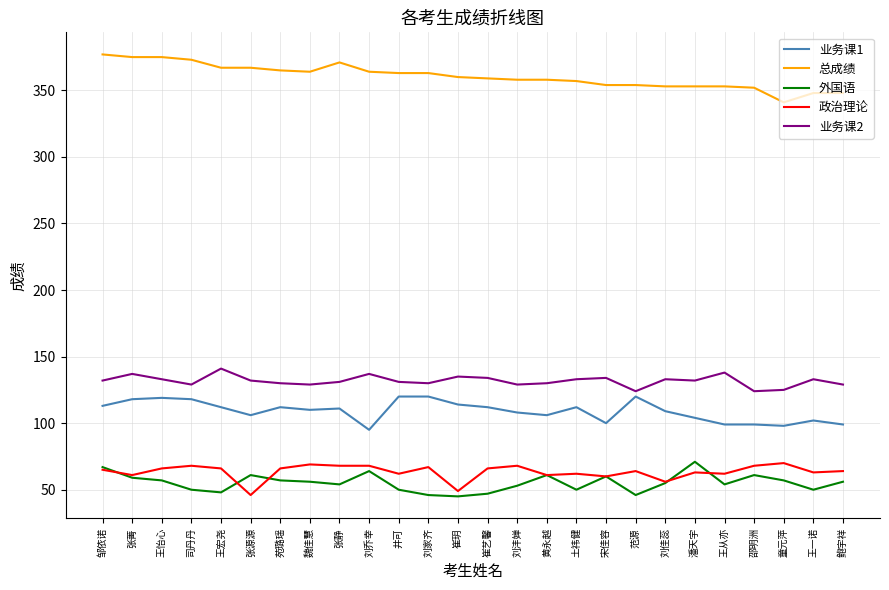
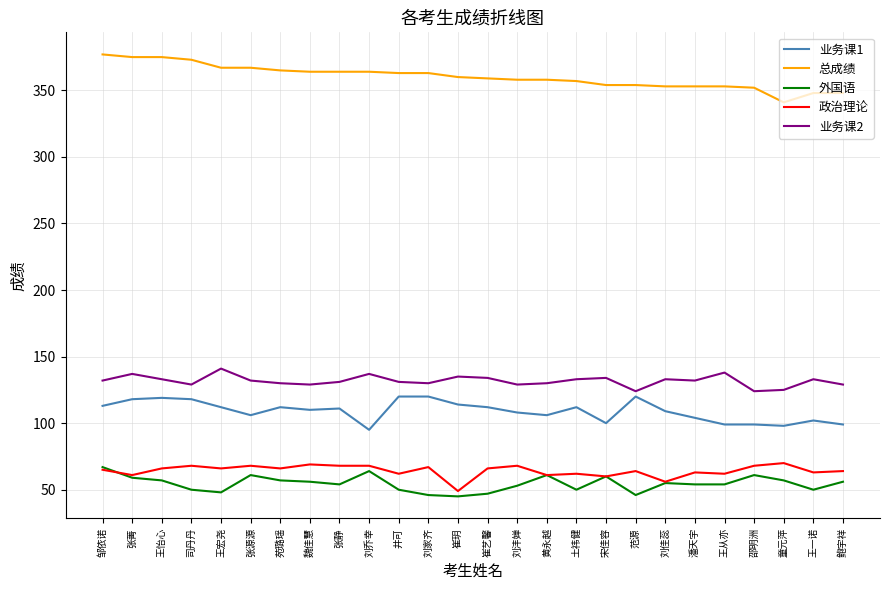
  {
    "业务课1": {
      "邹依诺": 113,
      "张菁": 118,
      "王怡心": 119,
      "司丹丹": 118,
      "王宏尧": 112,
      "张源源": 106,
      "苑璐瑶": 112,
      "魏佳慧": 110,
      "张静": 111,
      "刘乔幸": 95,
      "井可": 120,
      "刘家齐": 120,
      "崔玥": 114,
      "崔艺馨": 112,
      "刘沣婵": 108,
      "黄永越": 106,
      "土祎健": 112,
      "宋佳容": 100,
      "范源": 120,
      "刘佳蕊": 109,
      "潘天宇": 104,
      "王从亦": 99,
      "邵明洲": 99,
      "童元萍": 98,
      "王一诺": 102,
      "鲍宇祥": 99
    },
    "总成绩": {
      "邹依诺": 377,
      "张菁": 375,
      "王怡心": 375,
      "司丹丹": 373,
      "王宏尧": 367,
      "张源源": 367,
      "苑璐瑶": 365,
      "魏佳慧": 364,
-     "张静": 371,
+     "张静": 364,
      "刘乔幸": 364,
      "井可": 363,
      "刘家齐": 363,
      "崔玥": 360,
      "崔艺馨": 359,
      "刘沣婵": 358,
      "黄永越": 358,
      "土祎健": 357,
      "宋佳容": 354,
      "范源": 354,
      "刘佳蕊": 353,
      "潘天宇": 353,
      "王从亦": 353,
      "邵明洲": 352
    },
    "外国语": {
      "邹依诺": 67,
      "张菁": 59,
      "王怡心": 57,
      "司丹丹": 50,
      "王宏尧": 48,
      "张源源": 61,
      "苑璐瑶": 57,
      "魏佳慧": 56,
      "张静": 54,
      "刘乔幸": 64,
      "井可": 50,
      "刘家齐": 46,
      "崔玥": 45,
      "崔艺馨": 47,
      "刘沣婵": 53,
      "土祎健": 50,
      "范源": 46,
-     "潘天宇": 71,
+     "潘天宇": 54,
      "王从亦": 54,
      "邵明洲": 61,
      "童元萍": 57,
      "王一诺": 50,
      "鲍宇祥": 56
    },
    "政治理论": {
      "邹依诺": 65,
      "张菁": 61,
      "王怡心": 66,
      "司丹丹": 68,
      "王宏尧": 66,
-     "张源源": 46,
+     "张源源": 68,
      "苑璐瑶": 66,
      "魏佳慧": 69,
      "张静": 68,
      "刘乔幸": 68,
      "井可": 62,
      "刘家齐": 67,
      "崔玥": 49,
      "崔艺馨": 66,
      "刘沣婵": 68,
      "土祎健": 62,
      "范源": 64,
      "潘天宇": 63,
      "王从亦": 62,
      "邵明洲": 68,
      "童元萍": 70,
      "王一诺": 63,
      "鲍宇祥": 64
    },
    "业务课2": {
      "邹依诺": 132,
      "张菁": 137,
      "王怡心": 133,
      "司丹丹": 129,
      "王宏尧": 141,
      "张源源": 132,
      "苑璐瑶": 130,
      "魏佳慧": 129,
      "张静": 131,
      "刘乔幸": 137,
      "井可": 131,
      "刘家齐": 130,
      "崔玥": 135,
      "崔艺馨": 134,
      "刘沣婵": 129,
      "黄永越": 130,
      "土祎健": 133,
      "宋佳容": 134,
      "范源": 124,
      "刘佳蕊": 133,
      "潘天宇": 132,
      "王从亦": 138,
      "邵明洲": 124,
      "童元萍": 125,
      "王一诺": 133,
      "鲍宇祥": 129
    }
  }
